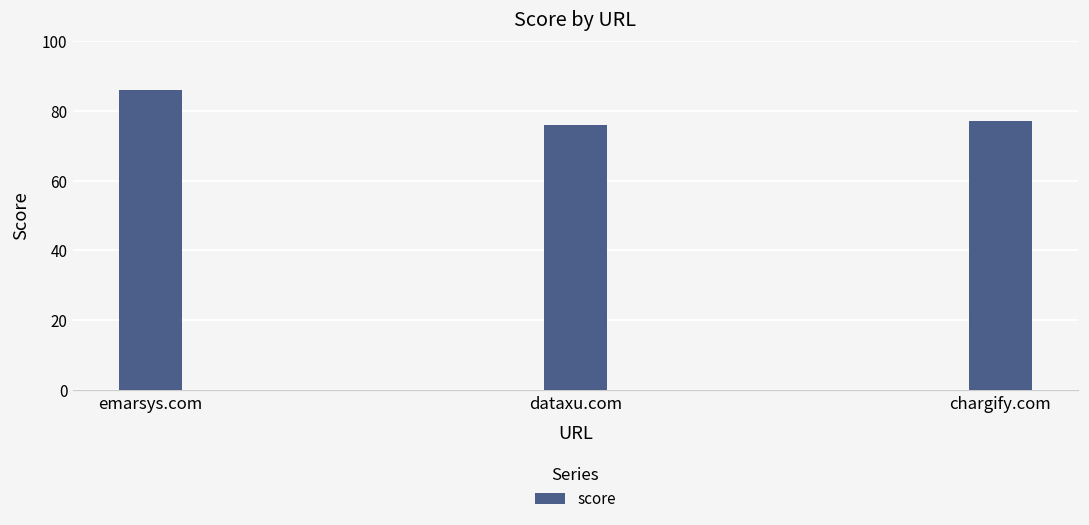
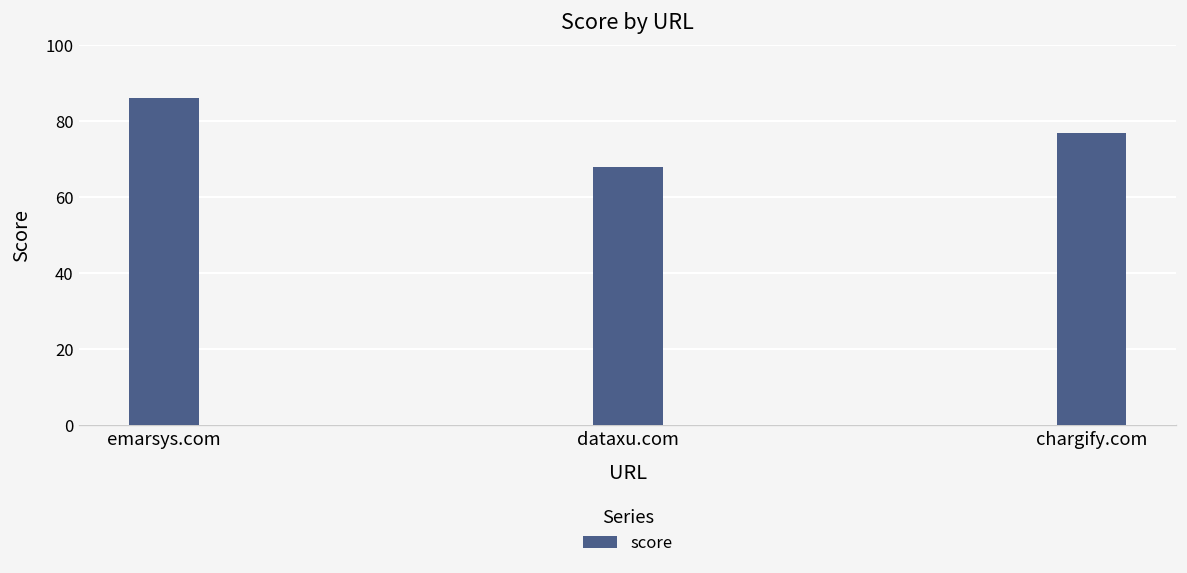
  {
    "emarsys.com": 86,
-   "dataxu.com": 76,
+   "dataxu.com": 68,
    "chargify.com": 77
  }
